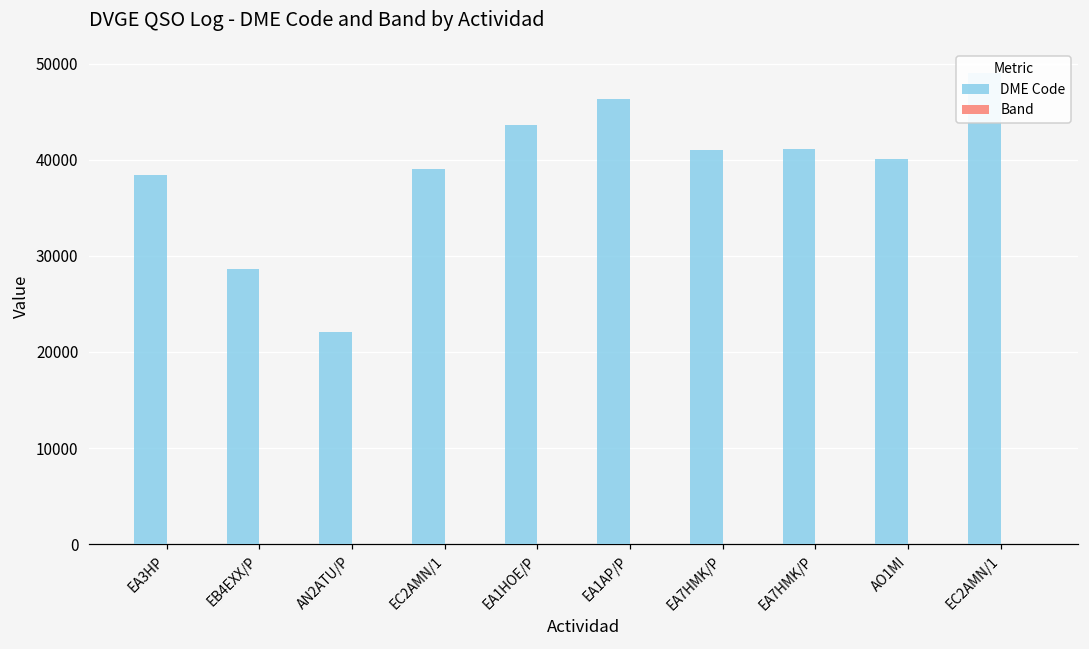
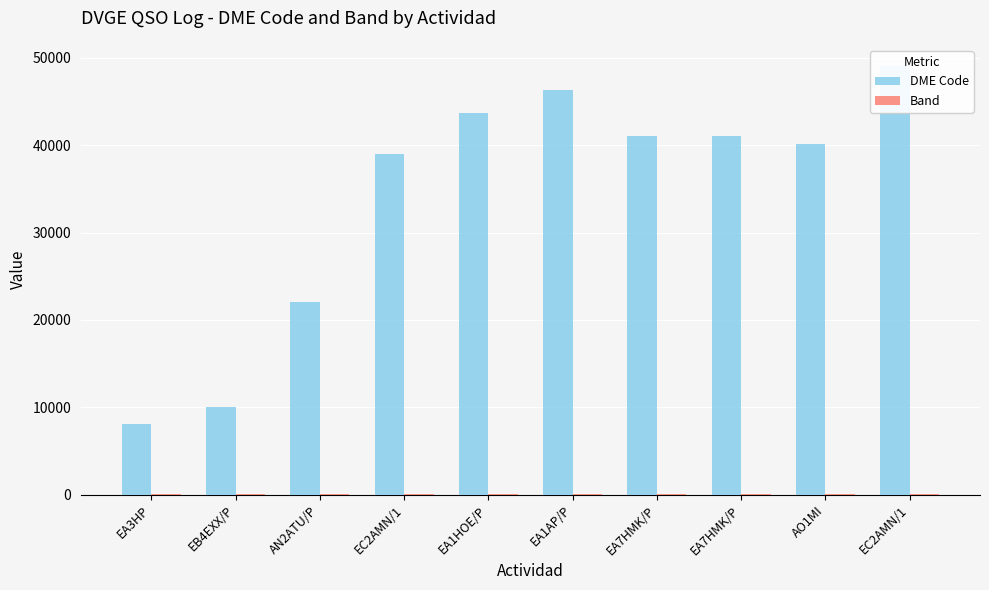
  {
    "DME Code": {
-     "EA3HP": 38000,
-     "EB4EXX/P": 29000,
+     "EA3HP": 8000,
+     "EB4EXX/P": 10000,
      "AN2ATU/P": 22000,
      "EA1HOE/P": 44000,
      "EA1AP/P": 46000,
      "AO1MI": 40000
    }
  }
